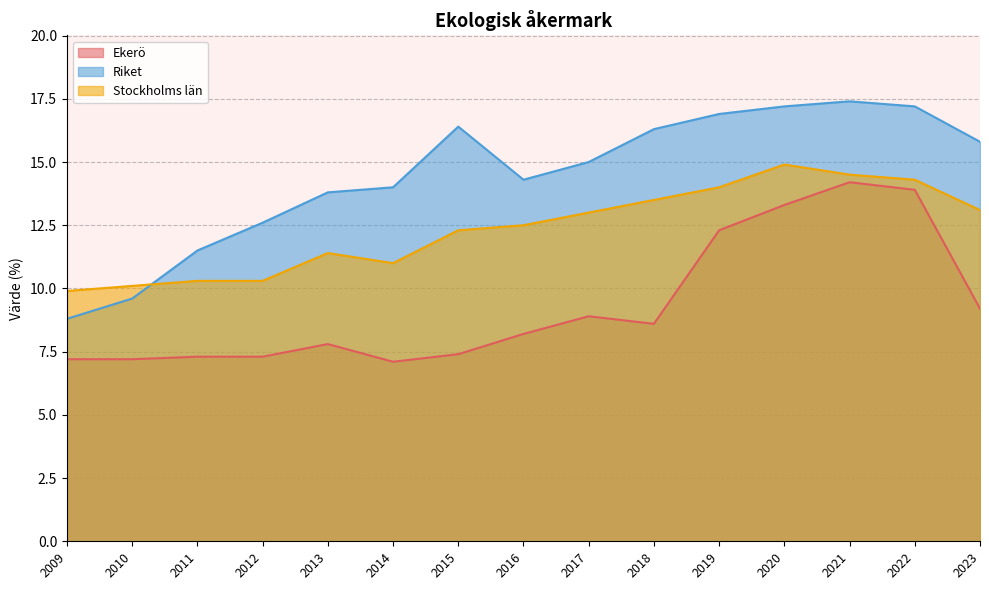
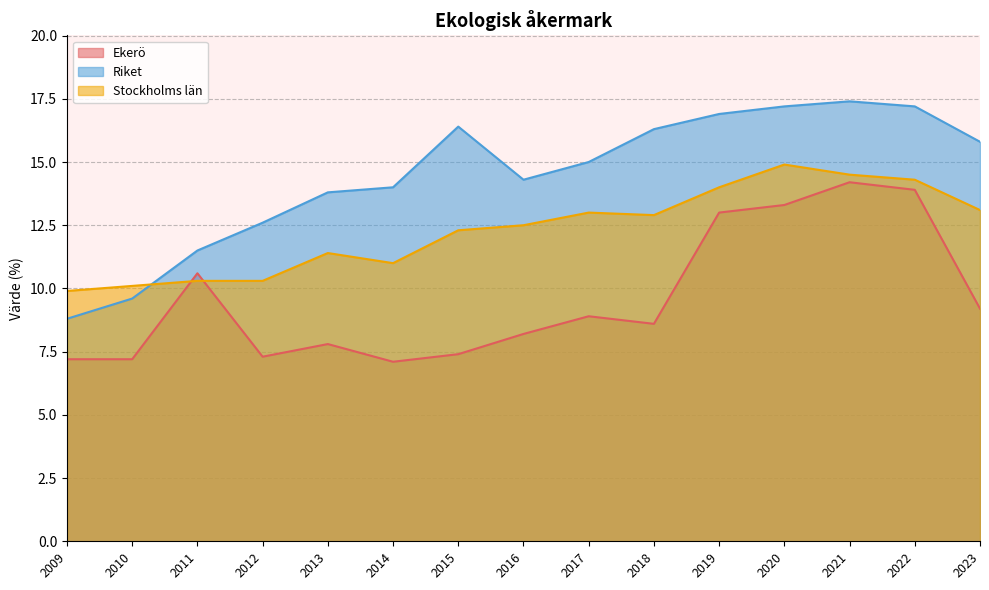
  {
    "Ekerö": {
      "2009": 7.2,
      "2010": 7.2,
-     "2011": 7.3,
+     "2011": 10.6,
      "2012": 7.3,
      "2013": 7.8,
      "2014": 7.1,
      "2015": 7.4,
      "2016": 8.2,
      "2017": 8.9,
      "2018": 8.6,
-     "2019": 12.3,
+     "2019": 13.0,
      "2020": 13.3,
      "2021": 14.2,
      "2022": 13.9,
      "2023": 9.2
    },
    "Riket": {
      "2009": 8.8,
      "2010": 9.6,
      "2011": 11.5,
      "2012": 12.6,
      "2013": 13.8,
      "2014": 14.0,
      "2015": 16.4,
      "2016": 14.3,
      "2017": 15.0,
      "2018": 16.3,
      "2019": 16.9,
      "2020": 17.2,
      "2021": 17.4,
      "2022": 17.2,
      "2023": 15.8
    },
    "Stockholms län": {
      "2009": 9.9,
      "2010": 10.1,
      "2011": 10.3,
      "2012": 10.3,
      "2013": 11.4,
      "2014": 11.0,
      "2015": 12.3,
      "2016": 12.5,
      "2017": 13.0,
-     "2018": 13.5,
+     "2018": 12.9,
      "2019": 14.0,
      "2020": 14.9,
      "2021": 14.5,
      "2022": 14.3,
      "2023": 13.1
    }
  }
